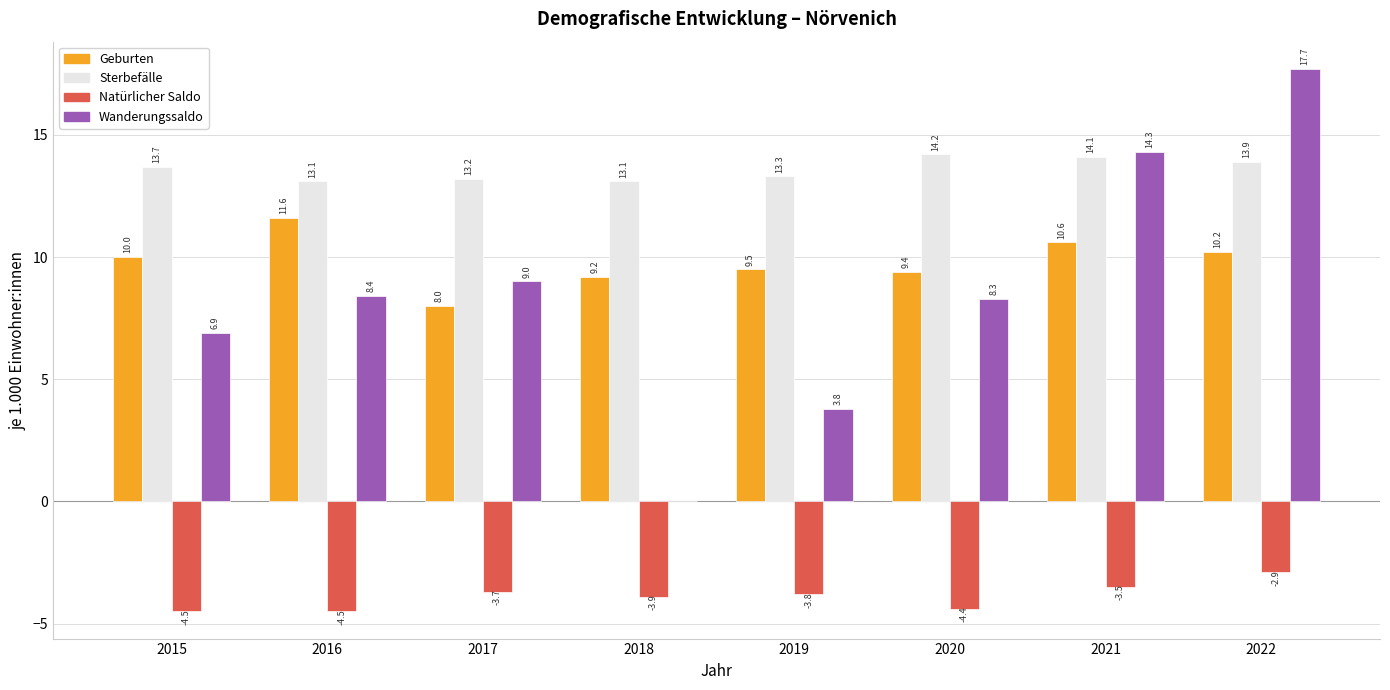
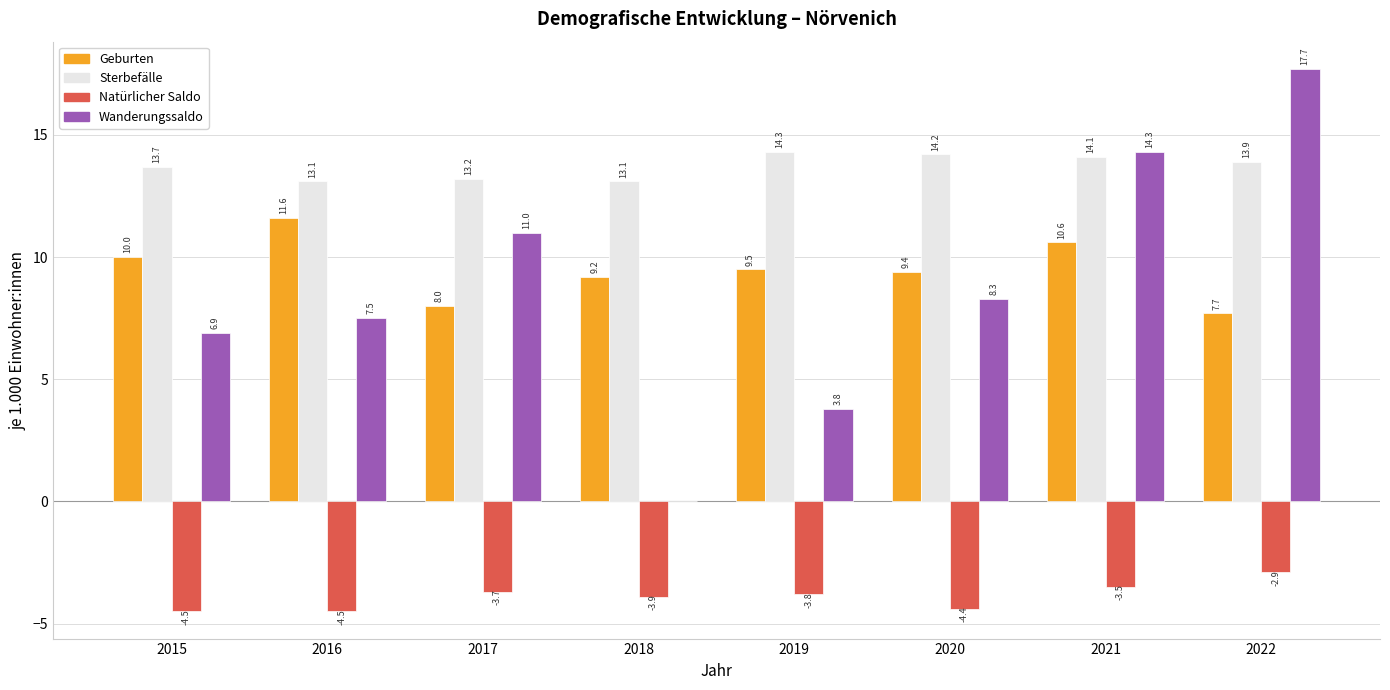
  {
    "Geburten": {
      "2015": 10.0,
      "2016": 11.6,
      "2017": 8.0,
      "2018": 9.2,
      "2019": 9.5,
      "2020": 9.4,
      "2021": 10.6,
-     "2022": 10.2
+     "2022": 7.7
    },
    "Sterbefälle": {
      "2015": 13.7,
      "2016": 13.1,
      "2017": 13.2,
      "2018": 13.1,
-     "2019": 13.3,
+     "2019": 14.3,
      "2020": 14.2,
      "2021": 14.1,
      "2022": 13.9
    },
    "Natürlicher Saldo": {
      "2015": -4.5,
      "2016": -4.5,
      "2017": -3.7,
      "2018": -3.9,
      "2019": -3.8,
      "2020": -4.4,
      "2021": -3.5,
      "2022": -2.9
    },
    "Wanderungssaldo": {
      "2015": 6.9,
-     "2016": 8.4,
-     "2017": 9.0,
+     "2016": 7.5,
+     "2017": 11.0,
      "2019": 3.8,
      "2020": 8.3,
      "2021": 14.3,
      "2022": 17.7
    }
  }
